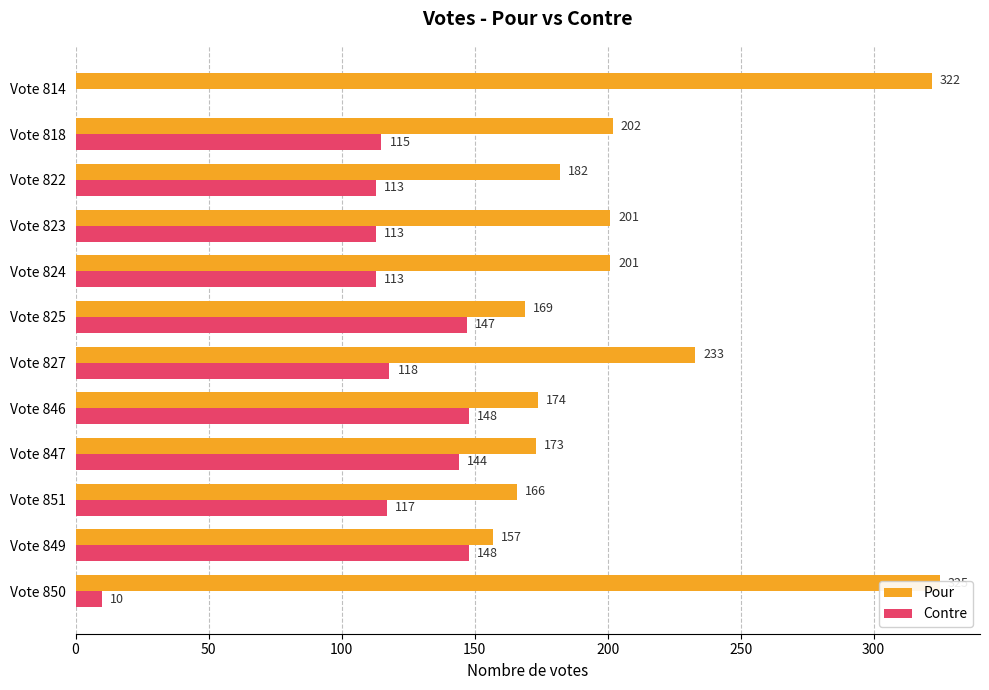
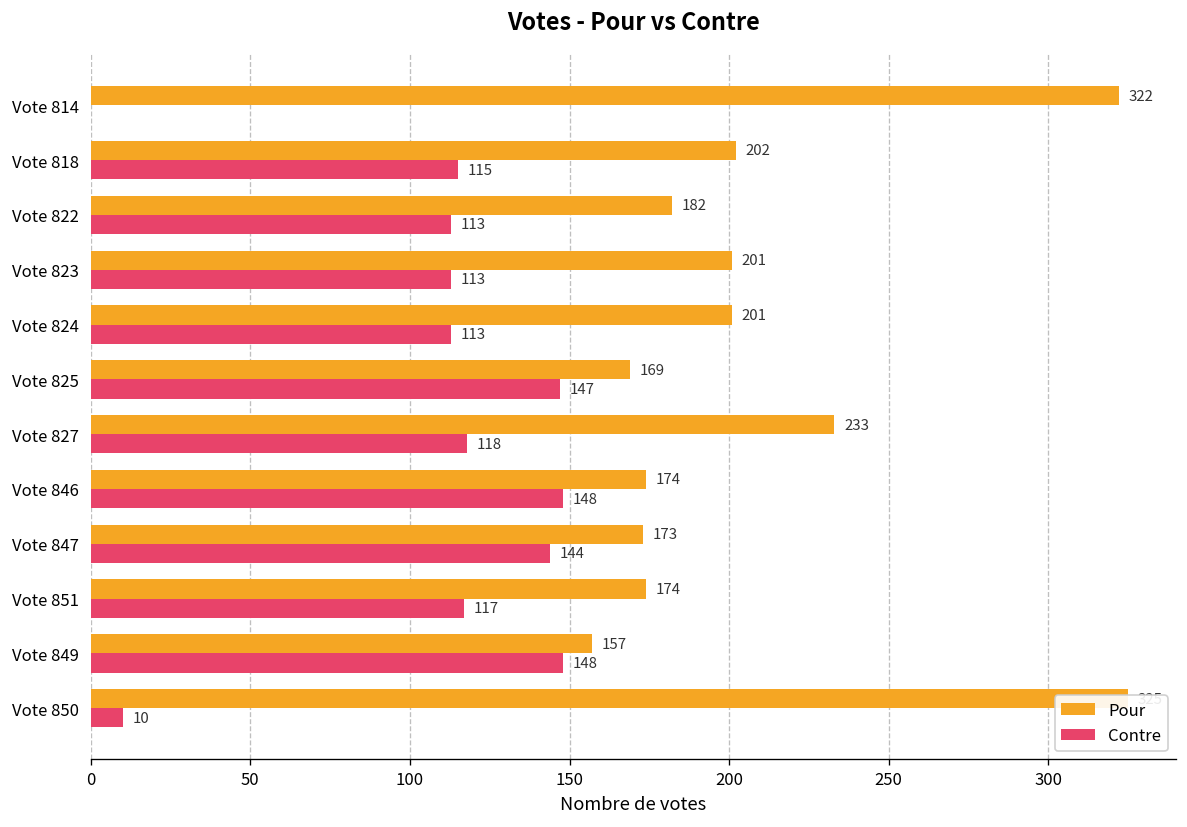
  {
    "Pour": {
      "Vote 814": 322,
      "Vote 818": 202,
      "Vote 822": 182,
      "Vote 823": 201,
      "Vote 824": 201,
      "Vote 825": 169,
      "Vote 827": 233,
      "Vote 846": 174,
      "Vote 847": 173,
-     "Vote 851": 166,
+     "Vote 851": 174,
      "Vote 849": 157
    },
    "Contre": {
      "Vote 818": 115,
      "Vote 822": 113,
      "Vote 823": 113,
      "Vote 824": 113,
      "Vote 825": 147,
      "Vote 827": 118,
      "Vote 846": 148,
      "Vote 847": 144,
      "Vote 851": 117,
      "Vote 849": 148,
      "Vote 850": 10
    }
  }
